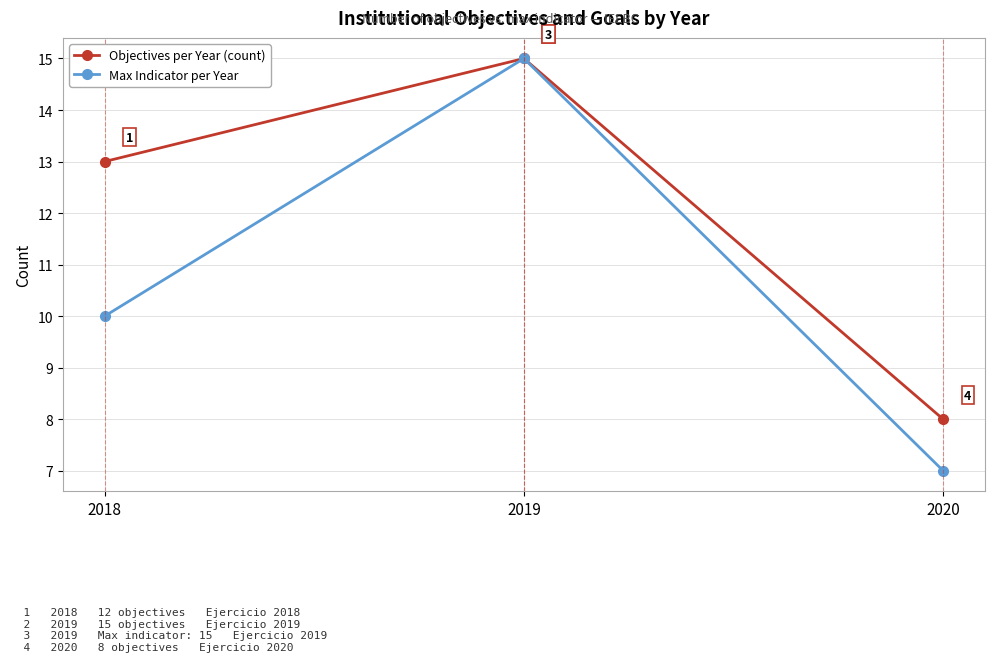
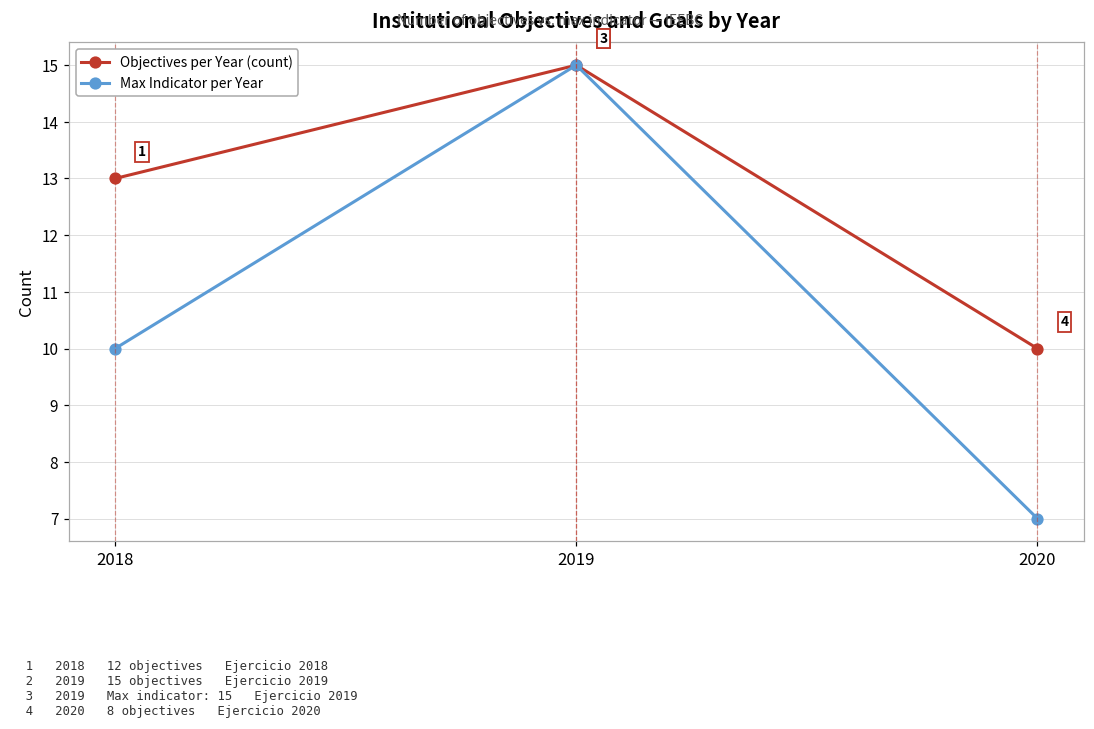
  {
    "Objectives per Year (count)": {
      "2018": 13,
-     "2020": 8
+     "2020": 10
    },
    "Max Indicator per Year": {
      "2018": 10,
      "2020": 7
    }
  }
